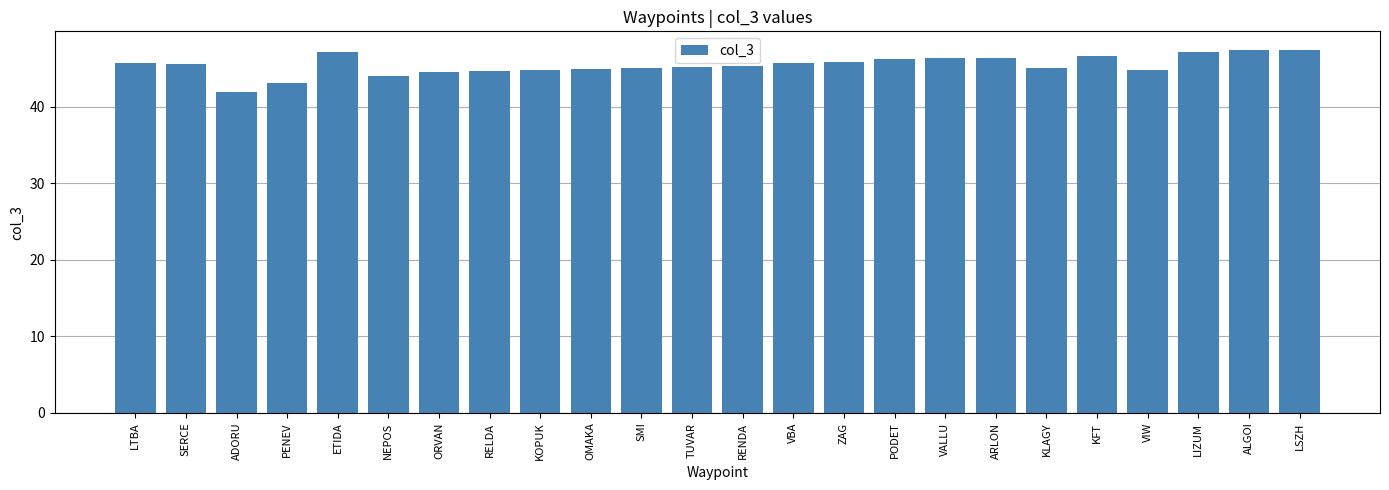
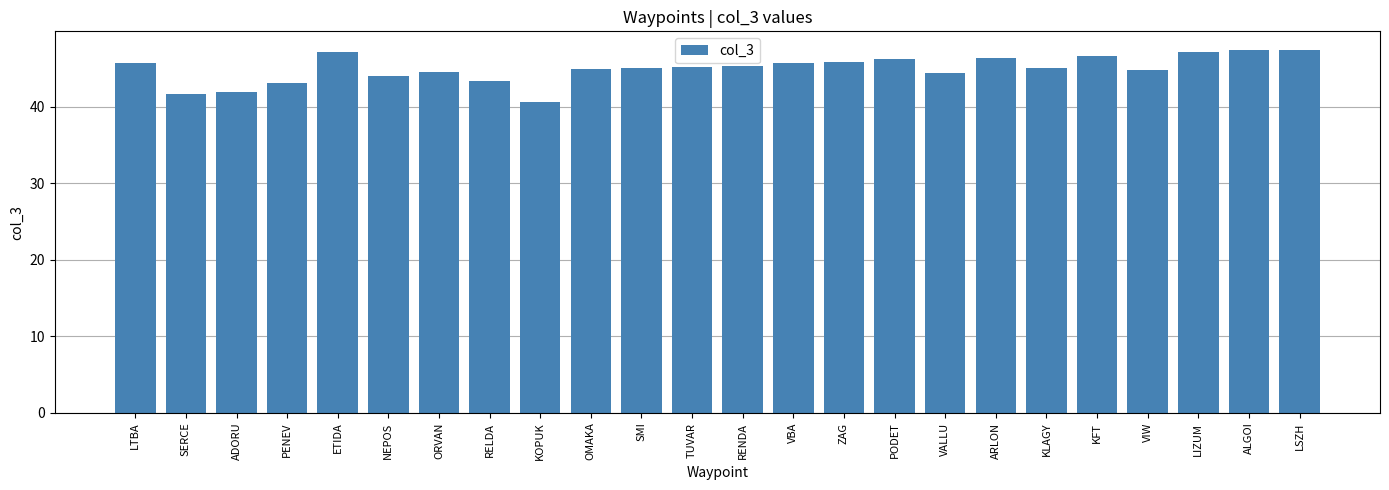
  {
    "LTBA": 46,
-   "SERCE": 46,
+   "SERCE": 42,
    "ADORU": 42,
    "PENEV": 43,
    "ETIDA": 47,
    "NEPOS": 44,
    "ORVAN": 44,
-   "RELDA": 45,
-   "KOPUK": 45,
+   "RELDA": 43,
+   "KOPUK": 41,
    "OMAKA": 45,
    "SMI": 45,
    "TUVAR": 45,
    "RENDA": 45,
    "VBA": 46,
    "ZAG": 46,
    "PODET": 46,
-   "VALLU": 46,
+   "VALLU": 44,
    "ARLON": 46,
    "KLAGY": 45,
    "KFT": 47,
    "VIW": 45,
    "LIZUM": 47,
    "ALGOI": 47,
    "LSZH": 47
  }
